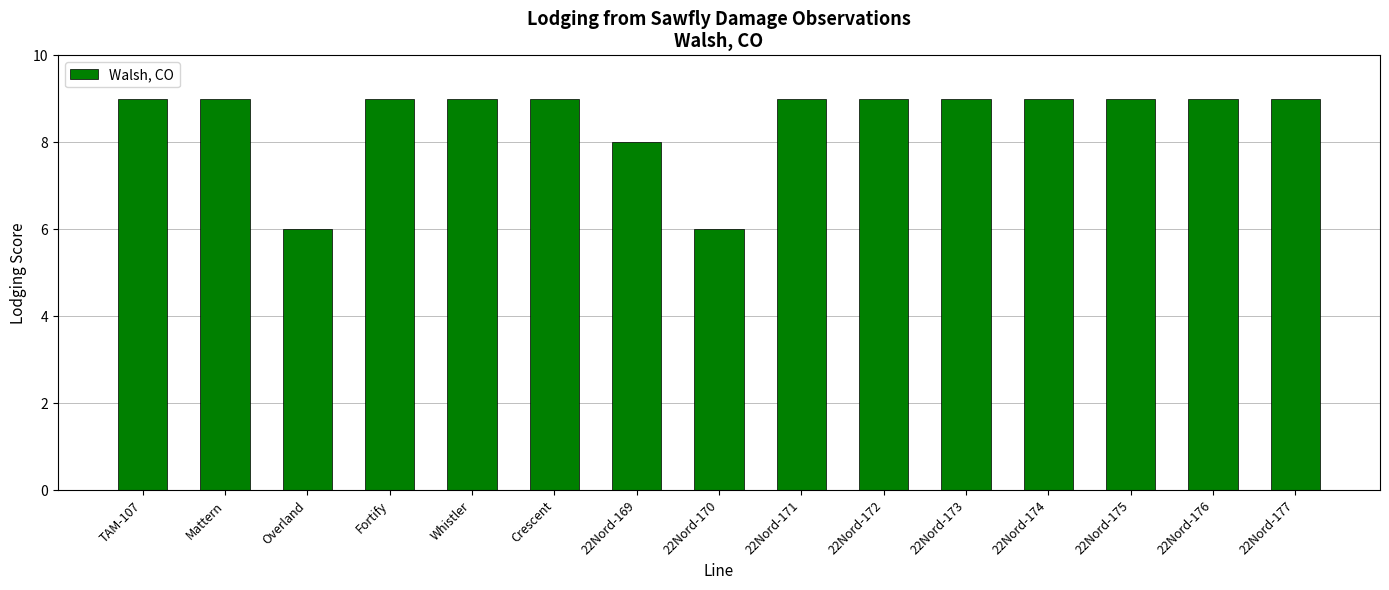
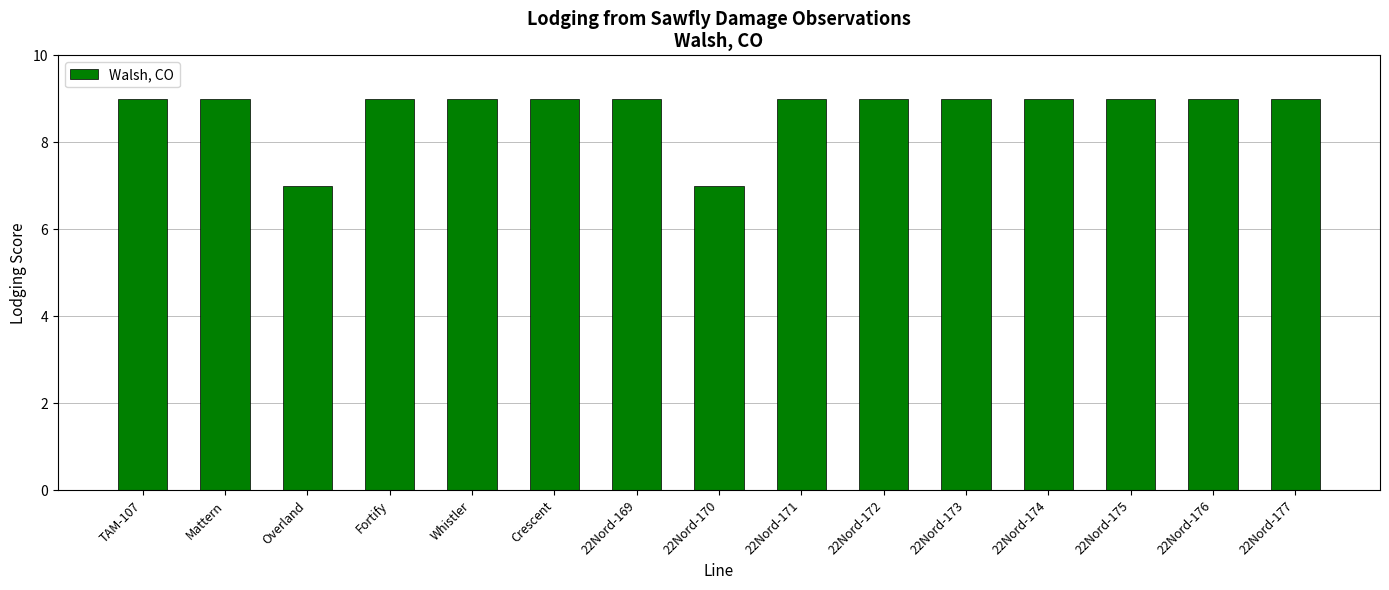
  {
    "TAM-107": 9,
    "Mattern": 9,
-   "Overland": 6,
+   "Overland": 7,
    "Fortify": 9,
    "Whistler": 9,
    "Crescent": 9,
-   "22Nord-169": 8,
-   "22Nord-170": 6,
+   "22Nord-169": 9,
+   "22Nord-170": 7,
    "22Nord-171": 9,
    "22Nord-172": 9,
    "22Nord-173": 9,
    "22Nord-174": 9,
    "22Nord-175": 9,
    "22Nord-176": 9,
    "22Nord-177": 9
  }
